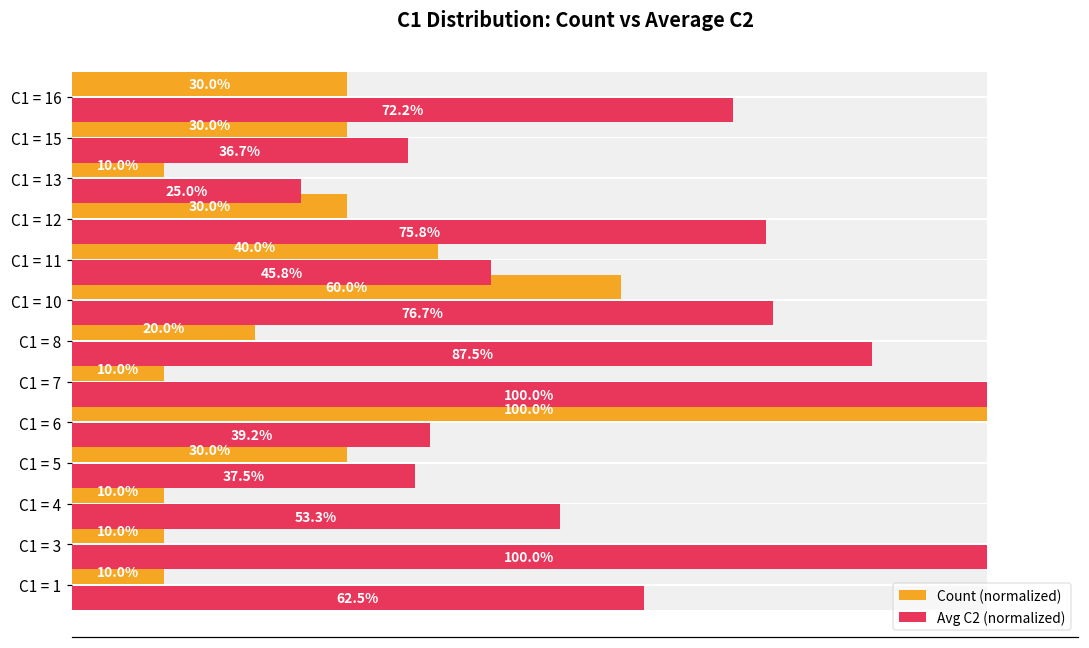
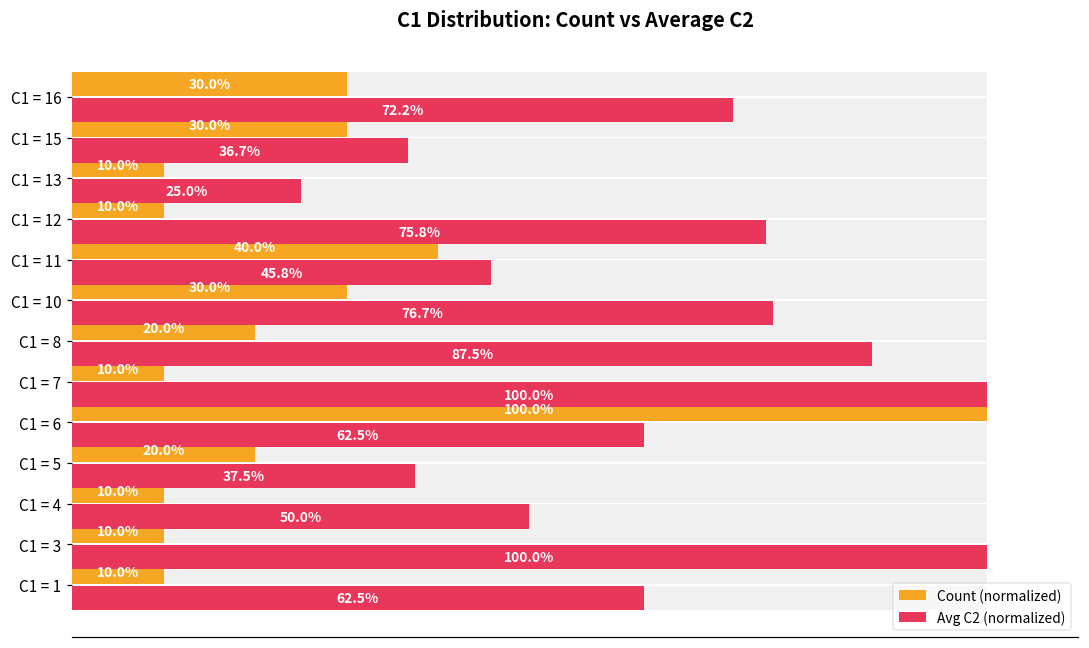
  {
    "Count (normalized)": {
-     "C1 = 12": "30.0%",
-     "C1 = 10": "60.0%",
+     "C1 = 12": "10.0%",
+     "C1 = 10": "30.0%",
      "C1 = 6": "100.0%",
-     "C1 = 5": "30.0%"
+     "C1 = 5": "20.0%"
    },
    "Avg C2 (normalized)": {
      "C1 = 7": "100.0%",
-     "C1 = 6": "39.2%",
-     "C1 = 4": "53.3%",
+     "C1 = 6": "62.5%",
+     "C1 = 4": "50.0%",
      "C1 = 3": "100.0%"
    }
  }
